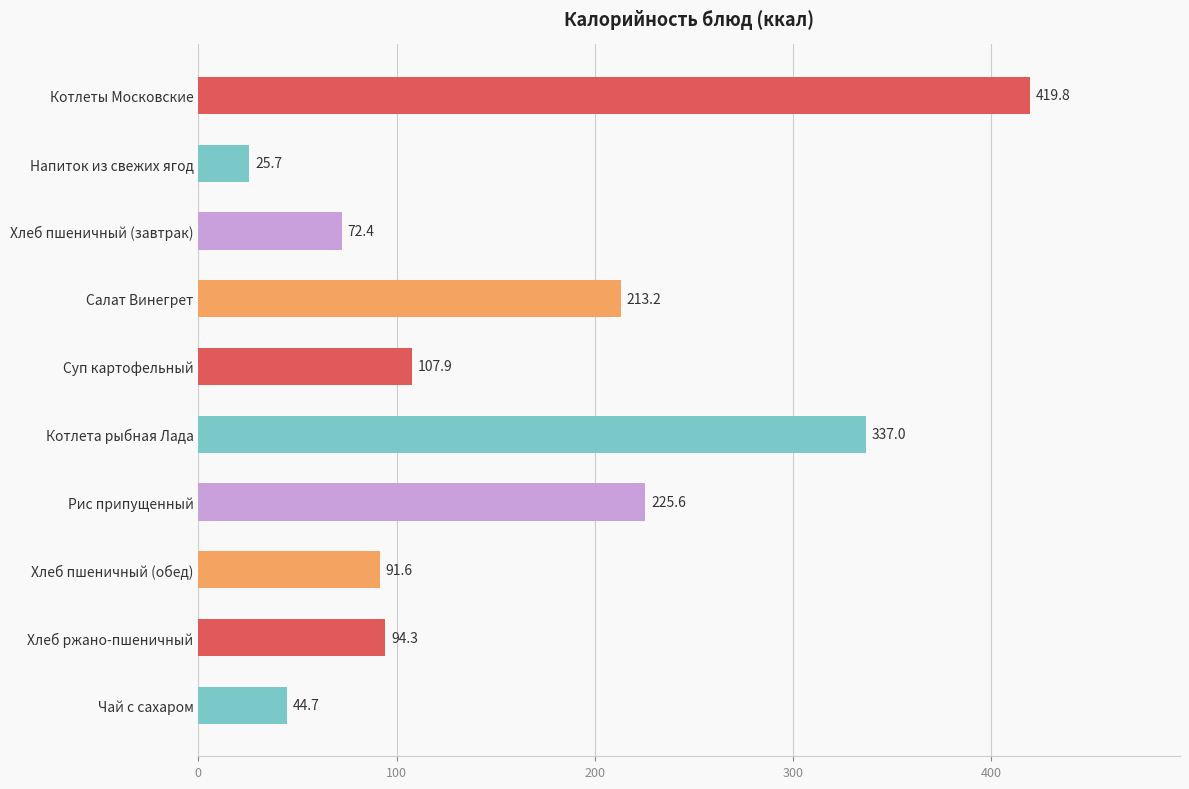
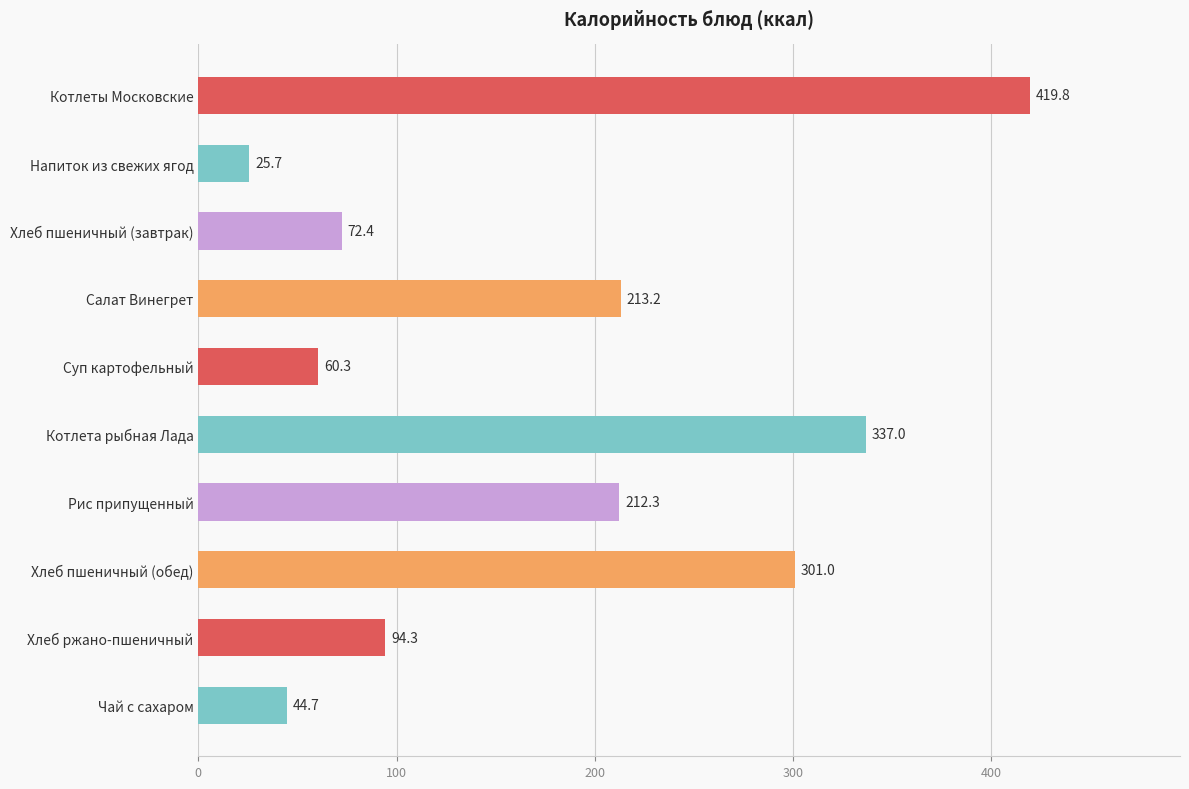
  {
    "Котлеты Московские": 419.8,
    "Напиток из свежих ягод": 25.7,
    "Хлеб пшеничный (завтрак)": 72.4,
    "Салат Винегрет": 213.2,
-   "Суп картофельный": 107.9,
+   "Суп картофельный": 60.3,
    "Котлета рыбная Лада": 337.0,
-   "Рис припущенный": 225.6,
-   "Хлеб пшеничный (обед)": 91.6,
+   "Рис припущенный": 212.3,
+   "Хлеб пшеничный (обед)": 301.0,
    "Хлеб ржано-пшеничный": 94.3,
    "Чай с сахаром": 44.7
  }
